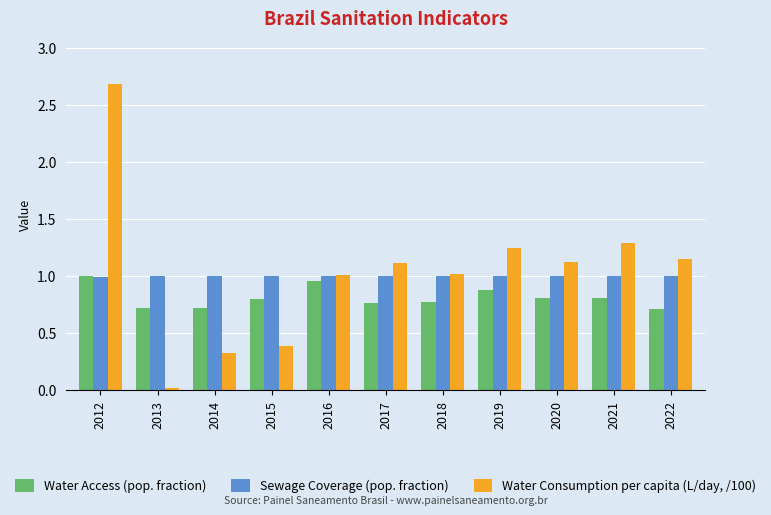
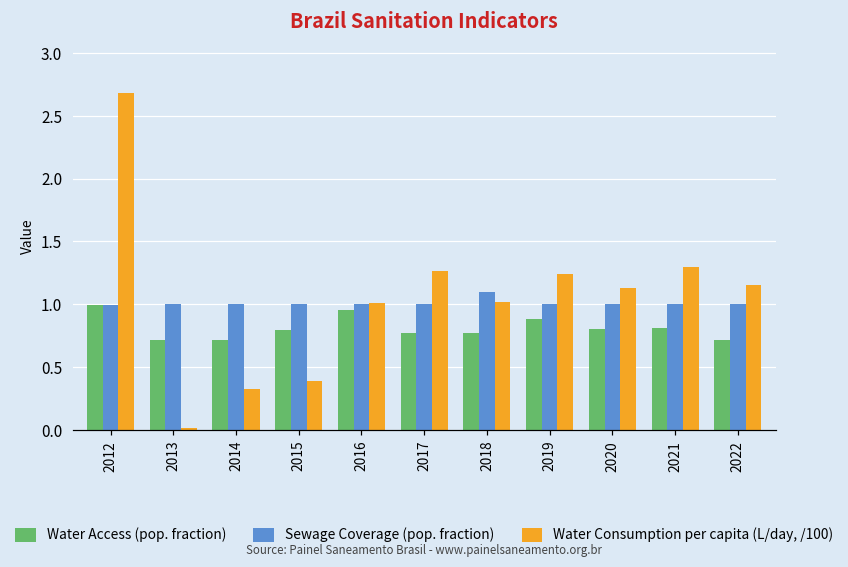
  {
    "Water Access (pop. fraction)": {
      "2012": 1.00,
      "2013": 0.72,
      "2014": 0.72,
      "2015": 0.80,
      "2016": 0.96,
      "2017": 0.77,
      "2018": 0.77,
      "2019": 0.88,
      "2020": 0.81,
      "2021": 0.81,
      "2022": 0.71
    },
    "Sewage Coverage (pop. fraction)": {
      "2012": 1.0,
      "2013": 1.0,
      "2014": 1.0,
      "2015": 1.0,
      "2016": 1.0,
      "2017": 1.0,
-     "2018": 1.0,
+     "2018": 1.1,
      "2019": 1.0,
      "2020": 1.0,
      "2021": 1.0,
      "2022": 1.0
    },
    "Water Consumption per capita (L/day, /100)": {
      "2012": 2.68,
      "2014": 0.33,
      "2015": 0.39,
      "2016": 1.01,
-     "2017": 1.11,
+     "2017": 1.27,
      "2018": 1.02,
      "2019": 1.24,
      "2020": 1.13,
      "2021": 1.29,
      "2022": 1.15
    }
  }
